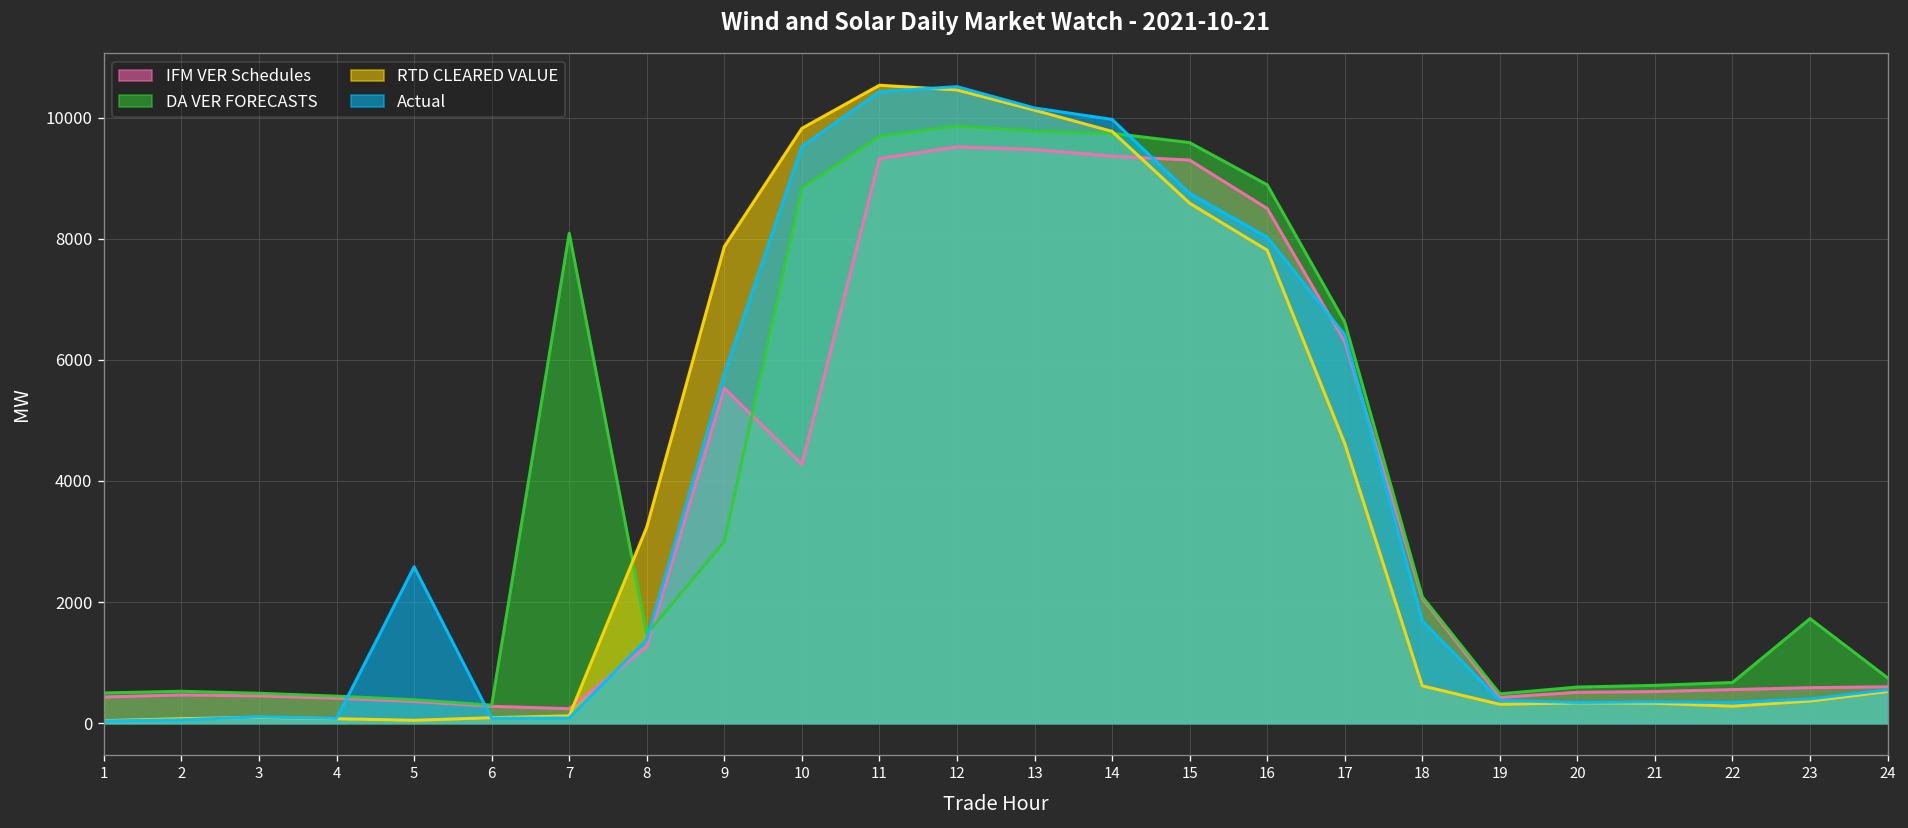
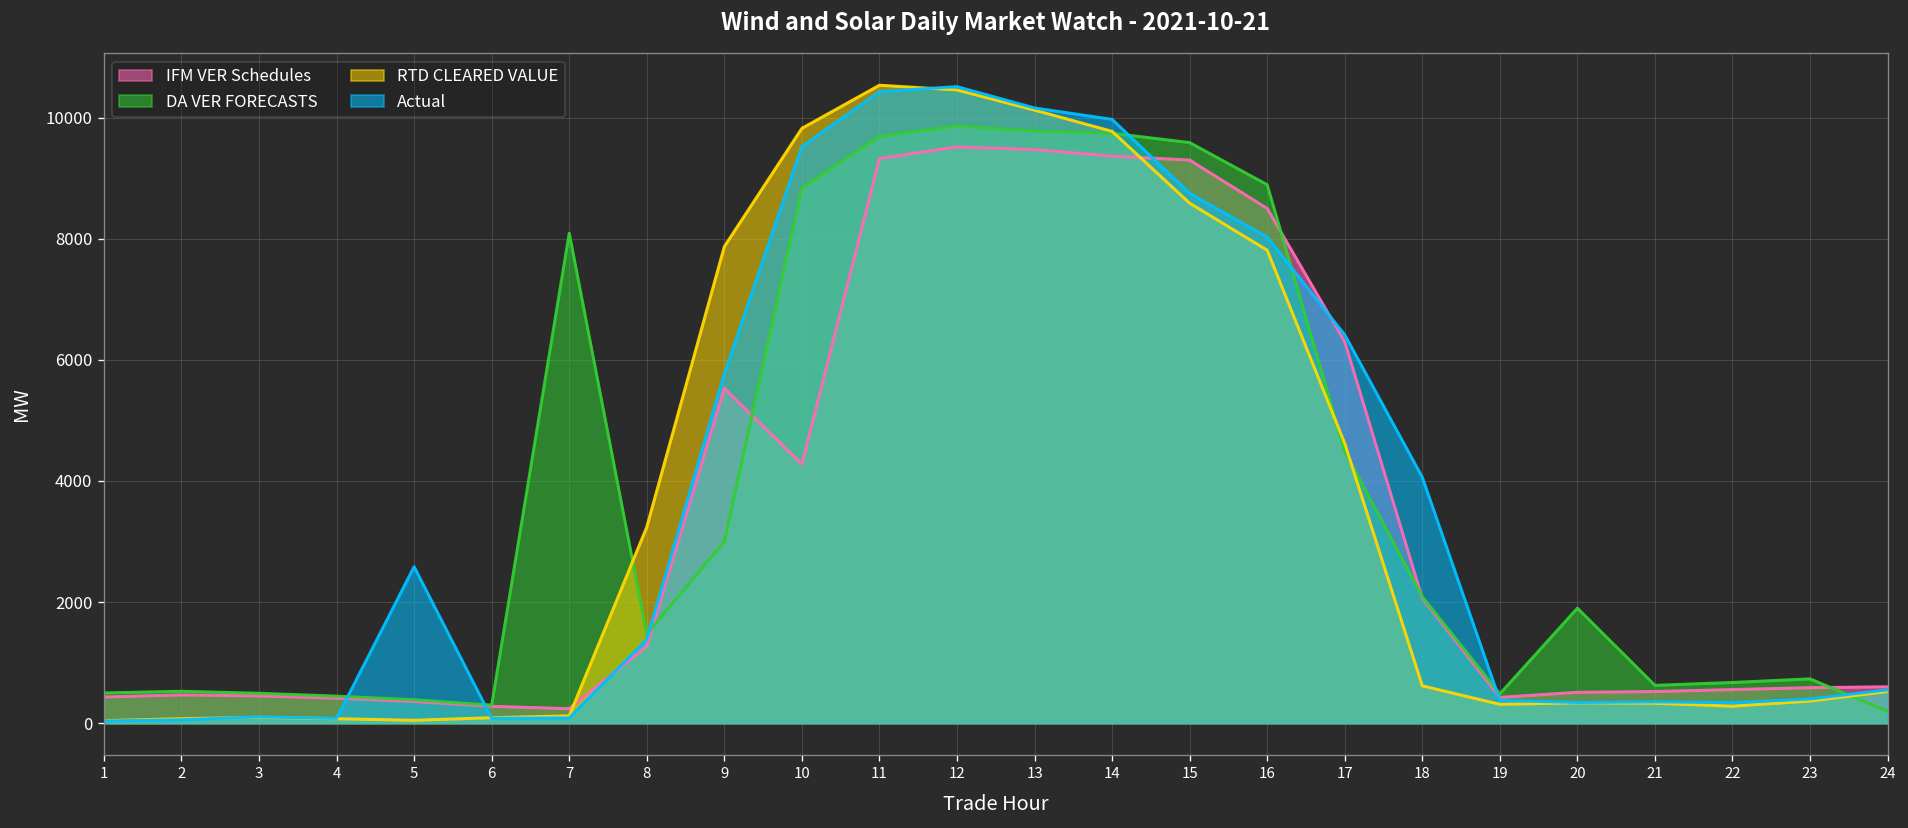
  {
    "IFM VER Schedules": {
      "1": 400,
      "2": 500,
      "7": 200,
      "8": 1300,
      "9": 5500,
      "10": 4300,
      "11": 9300,
      "12": 9500,
      "13": 9500,
      "14": 9400,
      "15": 9300,
      "16": 8500,
      "17": 6300,
      "20": 500,
      "21": 500,
      "22": 600,
      "23": 600
    },
    "DA VER FORECASTS": {
      "1": 500,
      "2": 500,
      "7": 8100,
      "8": 1500,
      "9": 3000,
      "10": 8800,
      "11": 9700,
      "12": 9900,
      "13": 9800,
      "15": 9600,
      "16": 8900,
-     "17": 6600,
+     "17": 4500,
      "19": 500,
-     "20": 600,
+     "20": 1900,
      "21": 600,
      "22": 700,
-     "23": 1700,
-     "24": 700
+     "23": 700,
+     "24": 200
    },
    "RTD CLEARED VALUE": {
      "5": 0,
      "8": 3200,
      "9": 7900,
      "10": 9800,
      "11": 10500,
      "12": 10500,
      "15": 8600,
      "16": 7800,
      "17": 4600,
      "18": 600,
      "19": 300,
      "22": 300
    },
    "Actual": {
      "5": 2600,
      "8": 1400,
      "9": 5800,
      "10": 9500,
      "11": 10400,
      "12": 10500,
      "14": 10000,
      "15": 8800,
      "16": 8000,
      "17": 6400,
-     "18": 1700,
+     "18": 4100,
      "22": 300
    }
  }
